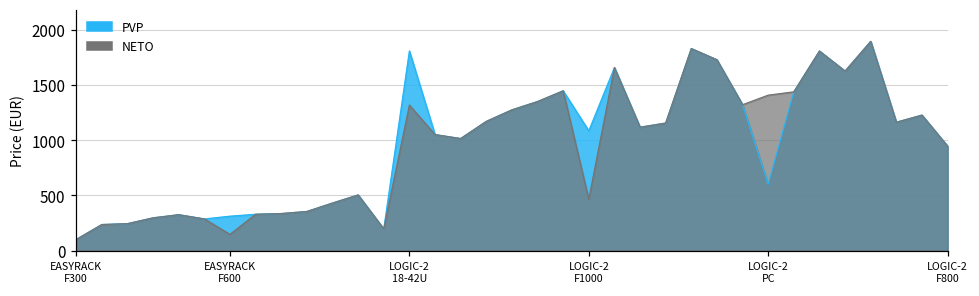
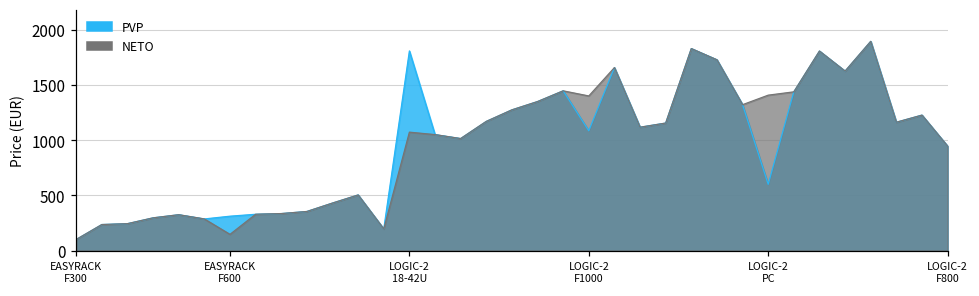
  {
    "PVP": {
      "EASYRACK F600": 310,
      "LOGIC-2 18-42U": 1810,
      "LOGIC-2 F1000": 1080,
      "LOGIC-2 PC": 600
    },
    "NETO": {
      "EASYRACK F600": 150,
-     "LOGIC-2 18-42U": 1320,
-     "LOGIC-2 F1000": 460,
+     "LOGIC-2 18-42U": 1070,
+     "LOGIC-2 F1000": 1400,
      "LOGIC-2 PC": 1410
    }
  }
